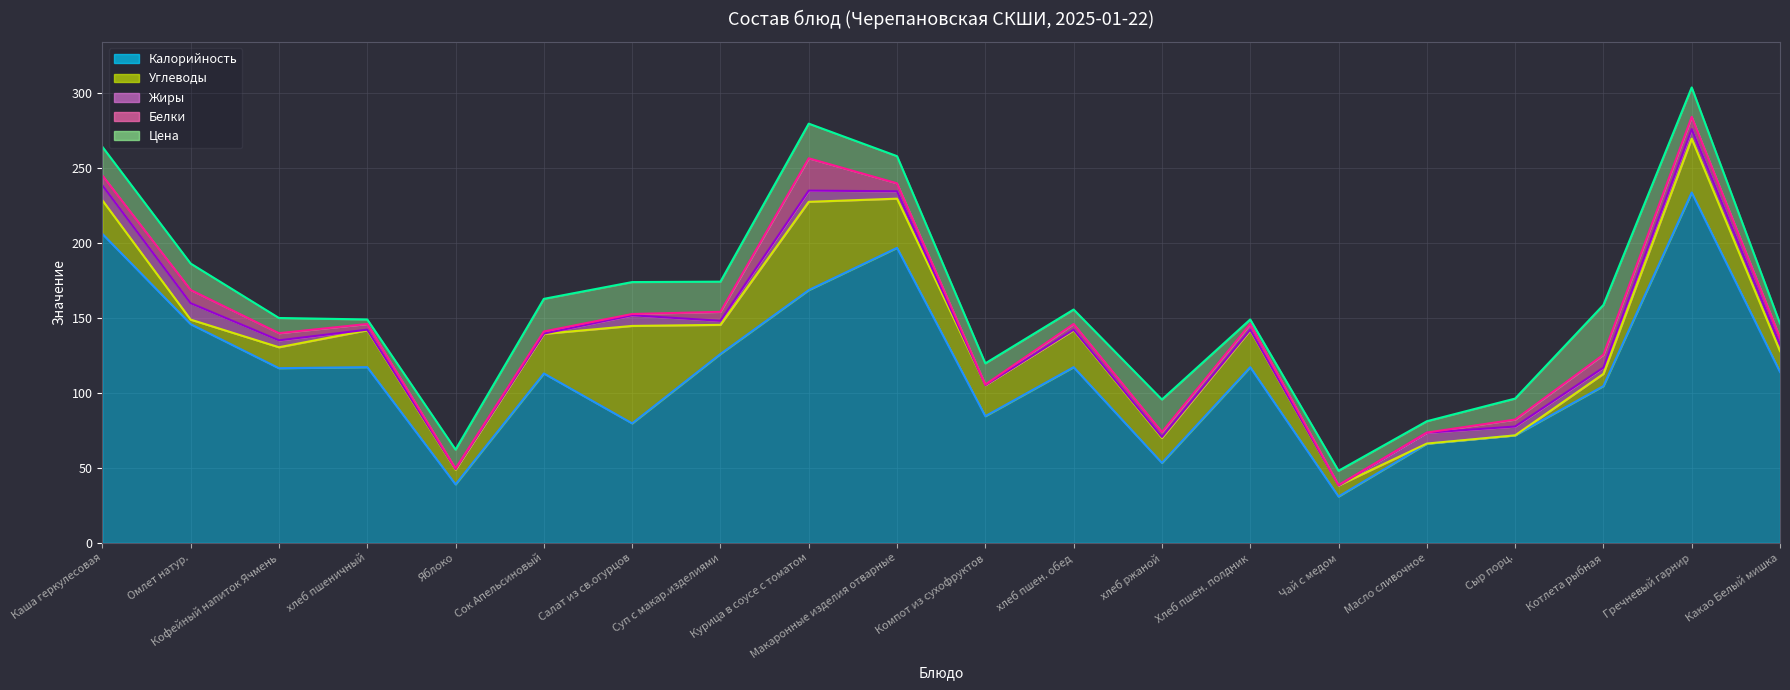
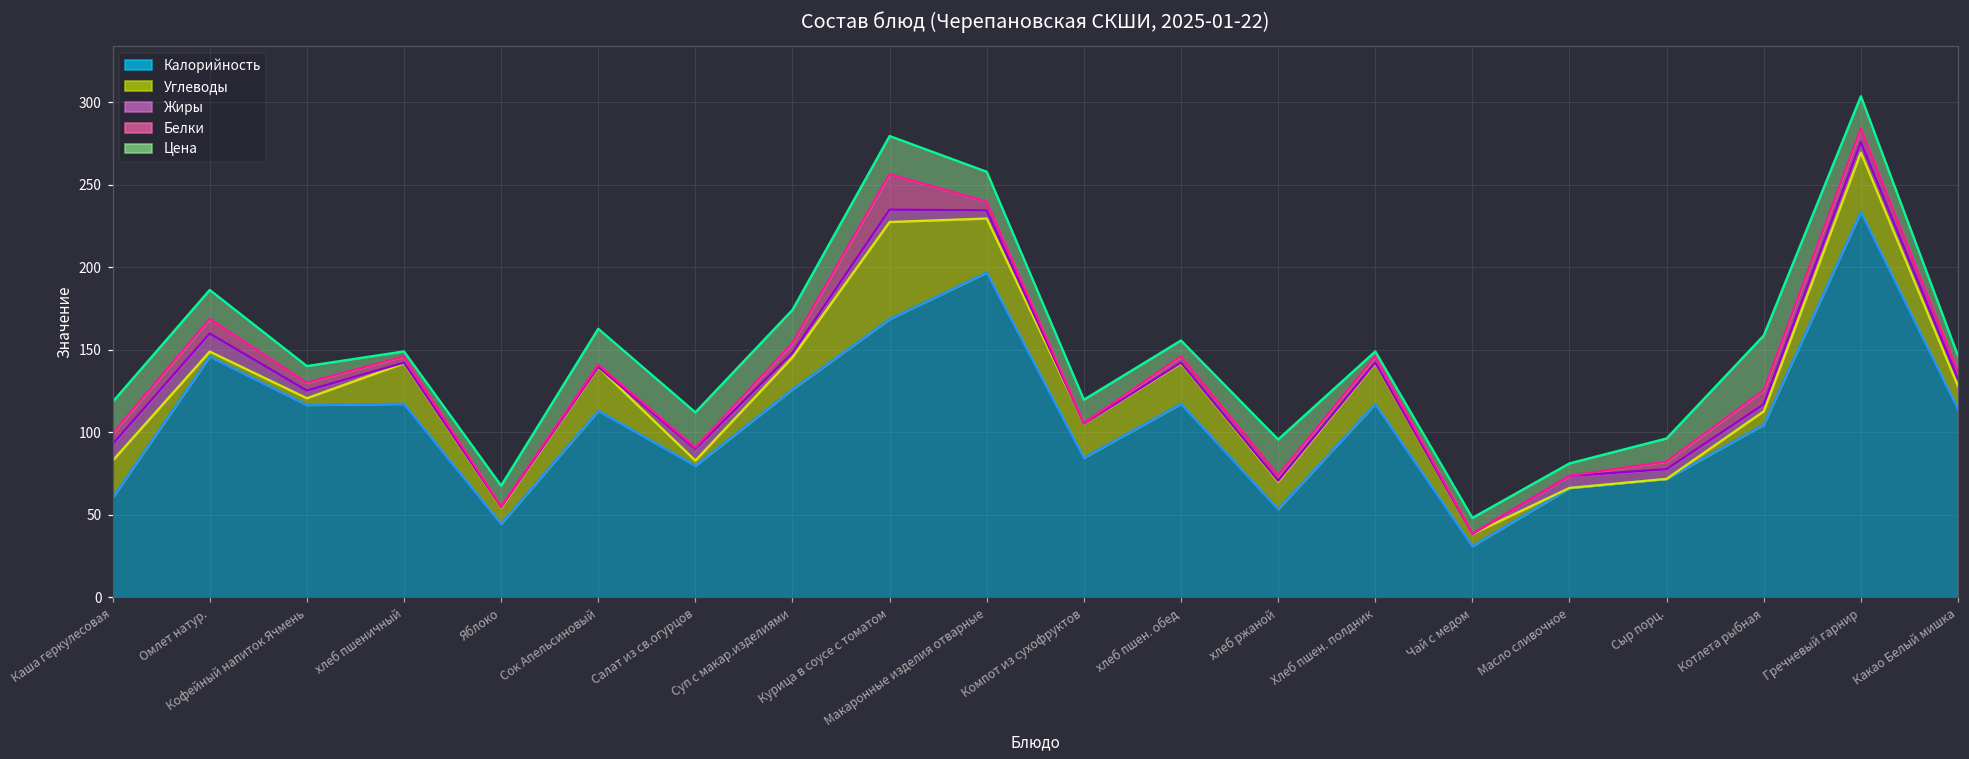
  {
    "Калорийность": {
-     "Каша геркулесовая": 206,
+     "Каша геркулесовая": 60,
      "Омлет натур.": 146,
      "Кофейный напиток Ячмень": 117,
      "хлеб пшеничный": 117,
-     "Яблоко": 39,
+     "Яблоко": 44,
      "Сок Апельсиновый": 113,
      "Салат из св.огурцов": 80,
      "Суп с макар.изделиями": 126,
      "Курица в соусе с томатом": 169,
      "Макаронные изделия отварные": 197,
      "Компот из сухофруктов": 85,
      "хлеб пшен. обед": 117,
      "хлеб ржаной": 53,
      "Хлеб пшен. полдник": 117,
      "Чай с медом": 31,
      "Котлета рыбная": 105,
      "Гречневый гарнир": 234,
      "Какао Белый мишка": 114
    },
    "Углеводы": {
      "Каша геркулесовая": 22,
      "Омлет натур.": 3,
-     "Кофейный напиток Ячмень": 14,
-     "Салат из св.огурцов": 65,
+     "Кофейный напиток Ячмень": 4,
+     "Салат из св.огурцов": 3,
      "Суп с макар.изделиями": 19,
      "Курица в соусе с томатом": 59,
      "Макаронные изделия отварные": 33,
      "Котлета рыбная": 8,
      "Гречневый гарнир": 36,
      "Какао Белый мишка": 14
    },
    "Цена": {
      "Каша геркулесовая": 19,
      "Омлет натур.": 18,
      "Кофейный напиток Ячмень": 10,
      "хлеб пшеничный": 3,
      "Яблоко": 13,
      "Сок Апельсиновый": 22,
      "Салат из св.огурцов": 21,
      "Суп с макар.изделиями": 20,
      "Курица в соусе с томатом": 23,
      "Макаронные изделия отварные": 18,
      "Компот из сухофруктов": 14,
      "хлеб пшен. обед": 10,
      "хлеб ржаной": 22,
      "Хлеб пшен. полдник": 3,
      "Чай с медом": 9,
      "Масло сливочное": 8,
      "Сыр порц.": 14,
      "Котлета рыбная": 33,
      "Гречневый гарнир": 20,
      "Какао Белый мишка": 9
    }
  }
